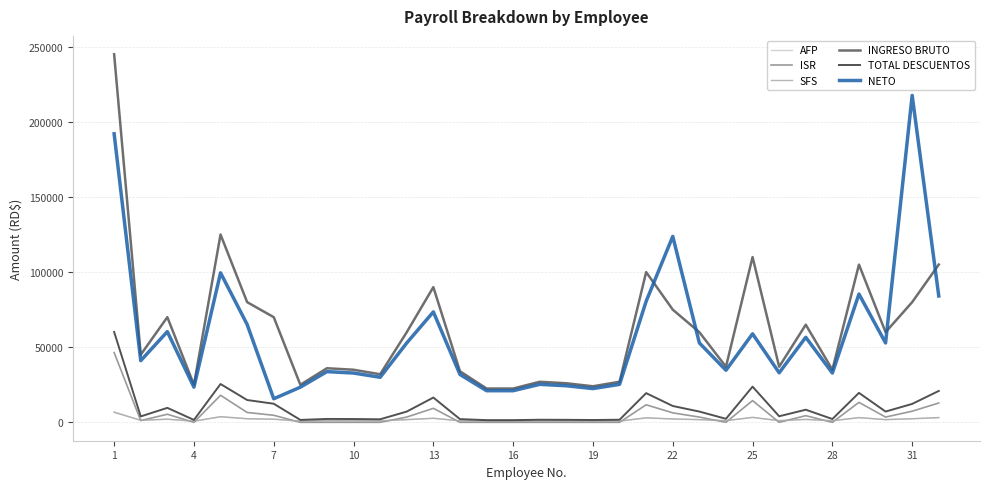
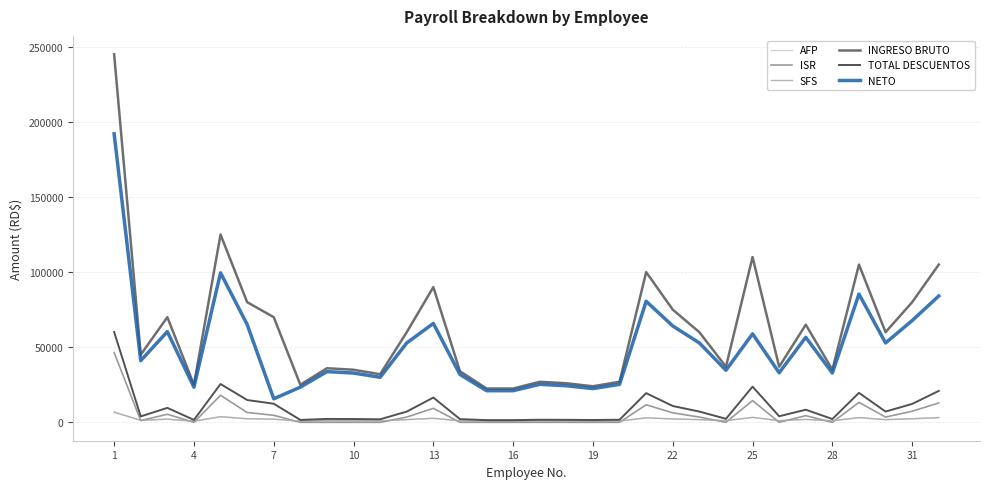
  {
    "NETO": {
      "1": 192000,
      "7": 16000,
      "10": 33000,
-     "13": 74000,
-     "22": 124000,
+     "13": 66000,
+     "22": 64000,
      "25": 59000,
      "28": 33000,
-     "31": 218000
+     "31": 68000
    }
  }
